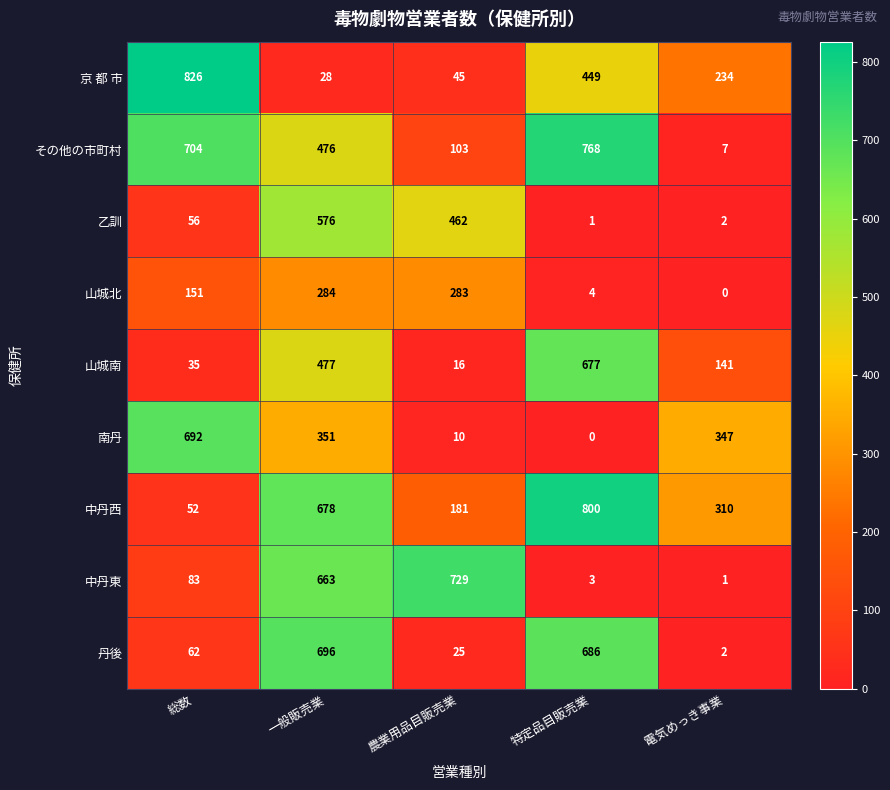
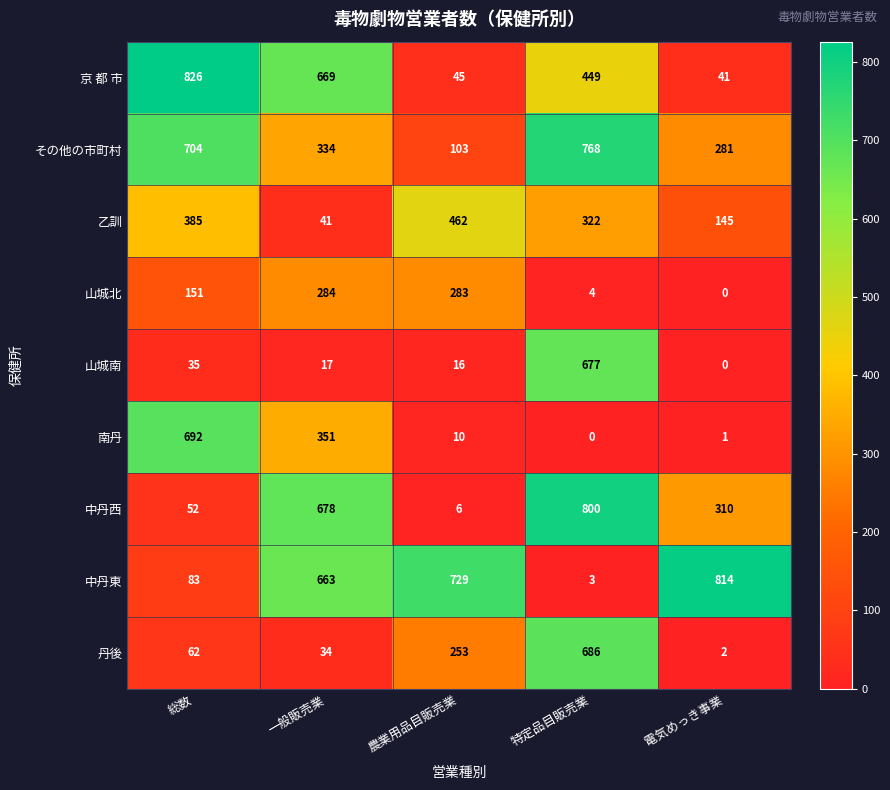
  {
    "京 都 市": {
      "総数": 826,
-     "一般販売業": 28,
+     "一般販売業": 669,
      "農業用品目販売業": 45,
      "特定品目販売業": 449,
-     "電気めっき事業": 234
+     "電気めっき事業": 41
    },
    "その他の市町村": {
      "総数": 704,
-     "一般販売業": 476,
+     "一般販売業": 334,
      "農業用品目販売業": 103,
      "特定品目販売業": 768,
-     "電気めっき事業": 7
+     "電気めっき事業": 281
    },
    "乙訓": {
-     "総数": 56,
-     "一般販売業": 576,
+     "総数": 385,
+     "一般販売業": 41,
      "農業用品目販売業": 462,
-     "特定品目販売業": 1,
-     "電気めっき事業": 2
+     "特定品目販売業": 322,
+     "電気めっき事業": 145
    },
    "山城北": {
      "総数": 151,
      "一般販売業": 284,
      "農業用品目販売業": 283,
      "特定品目販売業": 4,
      "電気めっき事業": 0
    },
    "山城南": {
      "総数": 35,
-     "一般販売業": 477,
+     "一般販売業": 17,
      "農業用品目販売業": 16,
      "特定品目販売業": 677,
-     "電気めっき事業": 141
+     "電気めっき事業": 0
    },
    "南丹": {
      "総数": 692,
      "一般販売業": 351,
      "農業用品目販売業": 10,
      "特定品目販売業": 0,
-     "電気めっき事業": 347
+     "電気めっき事業": 1
    },
    "中丹西": {
      "総数": 52,
      "一般販売業": 678,
-     "農業用品目販売業": 181,
+     "農業用品目販売業": 6,
      "特定品目販売業": 800,
      "電気めっき事業": 310
    },
    "中丹東": {
      "総数": 83,
      "一般販売業": 663,
      "農業用品目販売業": 729,
      "特定品目販売業": 3,
-     "電気めっき事業": 1
+     "電気めっき事業": 814
    },
    "丹後": {
      "総数": 62,
-     "一般販売業": 696,
-     "農業用品目販売業": 25,
+     "一般販売業": 34,
+     "農業用品目販売業": 253,
      "特定品目販売業": 686,
      "電気めっき事業": 2
    }
  }
